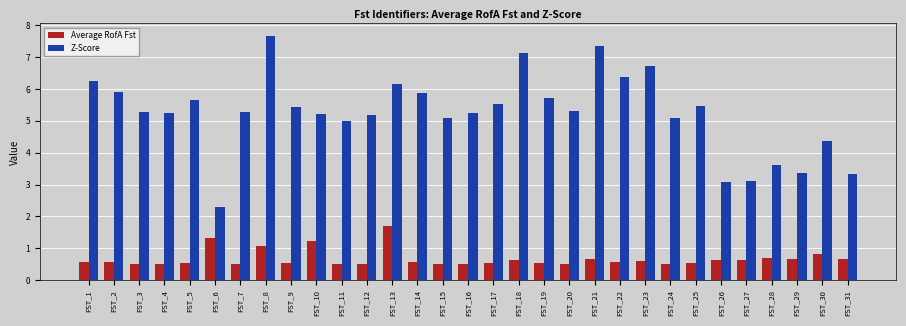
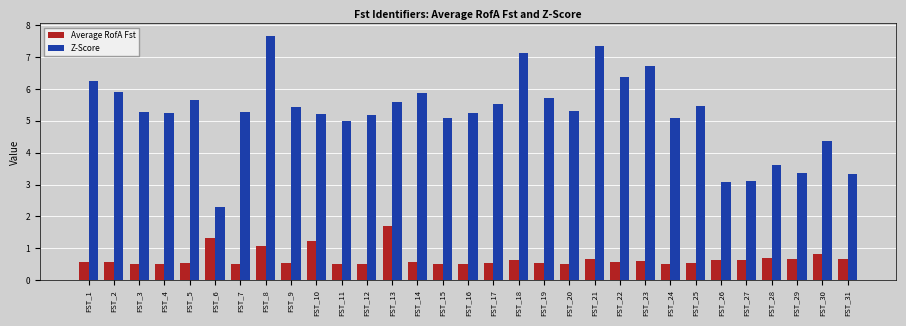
  {
    "Average RofA Fst": {
      "FST_1": 0.6,
      "FST_2": 0.6,
      "FST_3": 0.5,
      "FST_4": 0.5,
      "FST_5": 0.5,
      "FST_6": 1.3,
      "FST_7": 0.5,
      "FST_8": 1.1,
      "FST_9": 0.5,
      "FST_10": 1.2,
      "FST_11": 0.5,
      "FST_12": 0.5,
      "FST_13": 1.7,
      "FST_14": 0.6,
      "FST_15": 0.5,
      "FST_16": 0.5,
      "FST_17": 0.5,
      "FST_18": 0.6,
      "FST_19": 0.5,
      "FST_20": 0.5,
      "FST_21": 0.7,
      "FST_22": 0.6,
      "FST_23": 0.6,
      "FST_24": 0.5,
      "FST_25": 0.5,
      "FST_26": 0.6,
      "FST_27": 0.6,
      "FST_28": 0.7,
      "FST_29": 0.7,
      "FST_30": 0.8,
      "FST_31": 0.7
    },
    "Z-Score": {
      "FST_1": 6.3,
      "FST_2": 5.9,
      "FST_3": 5.3,
      "FST_4": 5.2,
      "FST_5": 5.6,
      "FST_6": 2.3,
      "FST_7": 5.3,
      "FST_8": 7.7,
      "FST_9": 5.4,
      "FST_10": 5.2,
      "FST_11": 5.0,
      "FST_12": 5.2,
-     "FST_13": 6.2,
+     "FST_13": 5.6,
      "FST_14": 5.9,
      "FST_15": 5.1,
      "FST_16": 5.2,
      "FST_17": 5.5,
      "FST_18": 7.1,
      "FST_19": 5.7,
      "FST_20": 5.3,
      "FST_21": 7.4,
      "FST_22": 6.4,
      "FST_23": 6.7,
      "FST_24": 5.1,
      "FST_25": 5.5,
      "FST_26": 3.1,
      "FST_27": 3.1,
      "FST_28": 3.6,
      "FST_29": 3.4,
      "FST_30": 4.4,
      "FST_31": 3.3
    }
  }
